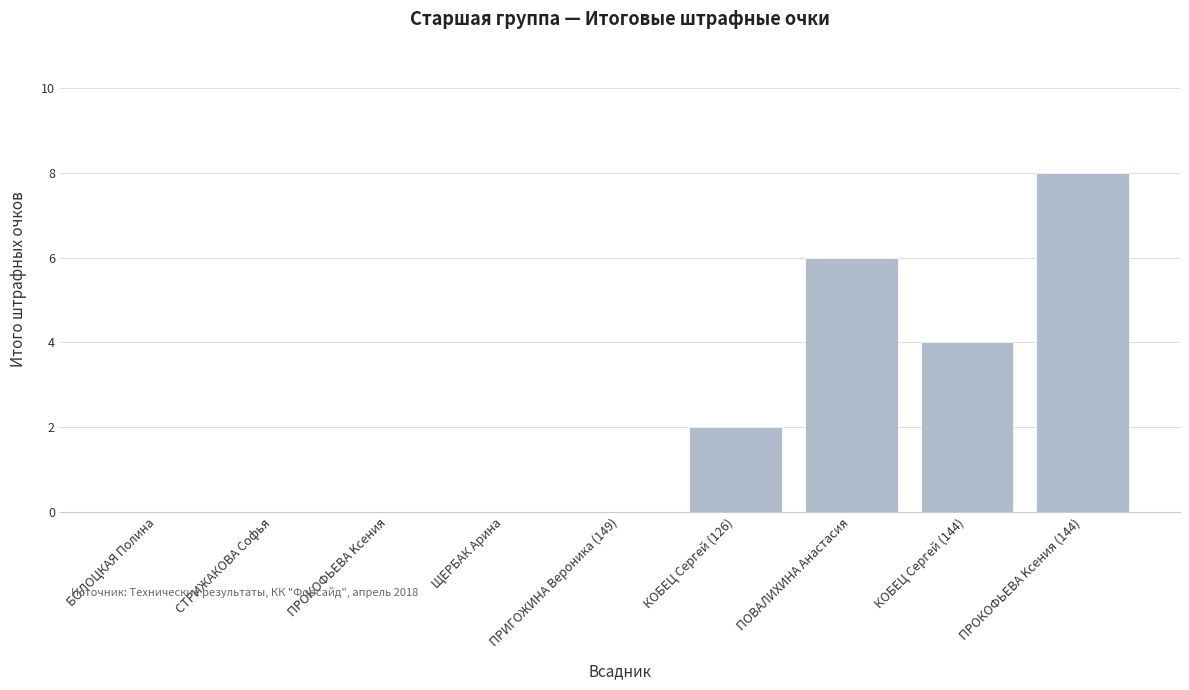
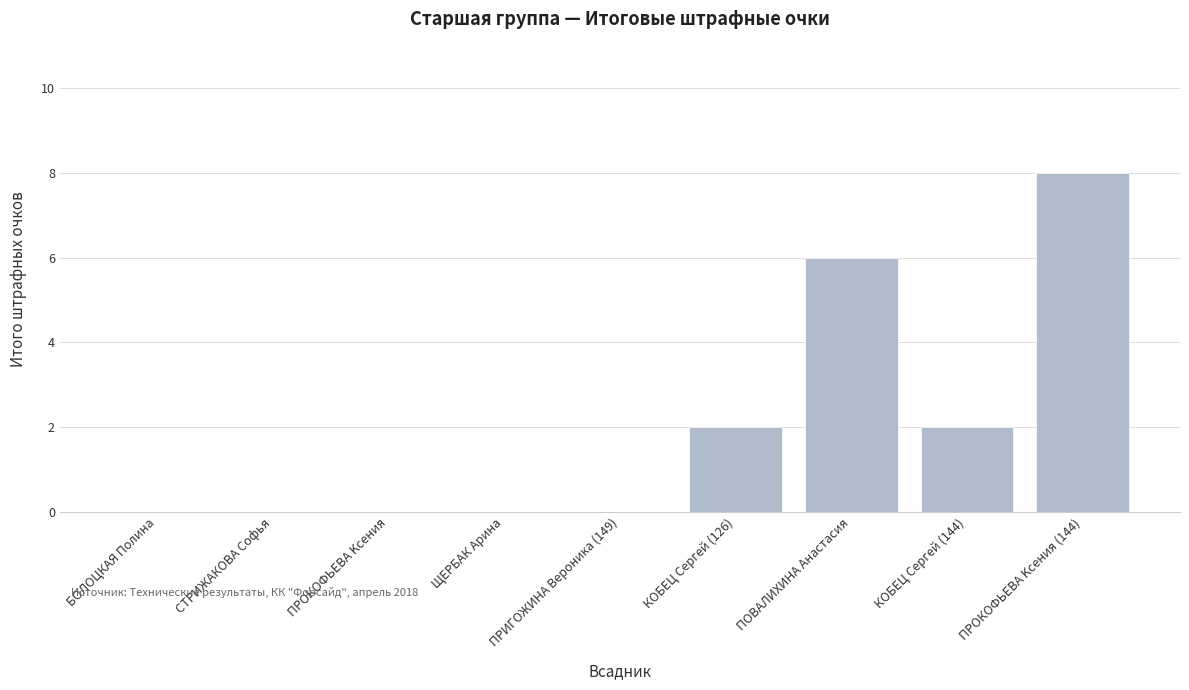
  {
    "БОЛОЦКАЯ Полина": 0,
    "СТРИЖАКОВА Софья": 0,
    "ПРОКОФЬЕВА Kcения": 0,
    "ЩЕРБАК Арина": 0,
    "ПРИГОЖИНА Вероника (149)": 0,
    "КОБЕЦ Сергей (126)": 2,
    "ПОВАЛИХИНА Анастасия": 6,
-   "КОБЕЦ Сергей (144)": 4,
+   "КОБЕЦ Сергей (144)": 2,
    "ПРОКОФЬЕВА Kcения (144)": 8
  }
